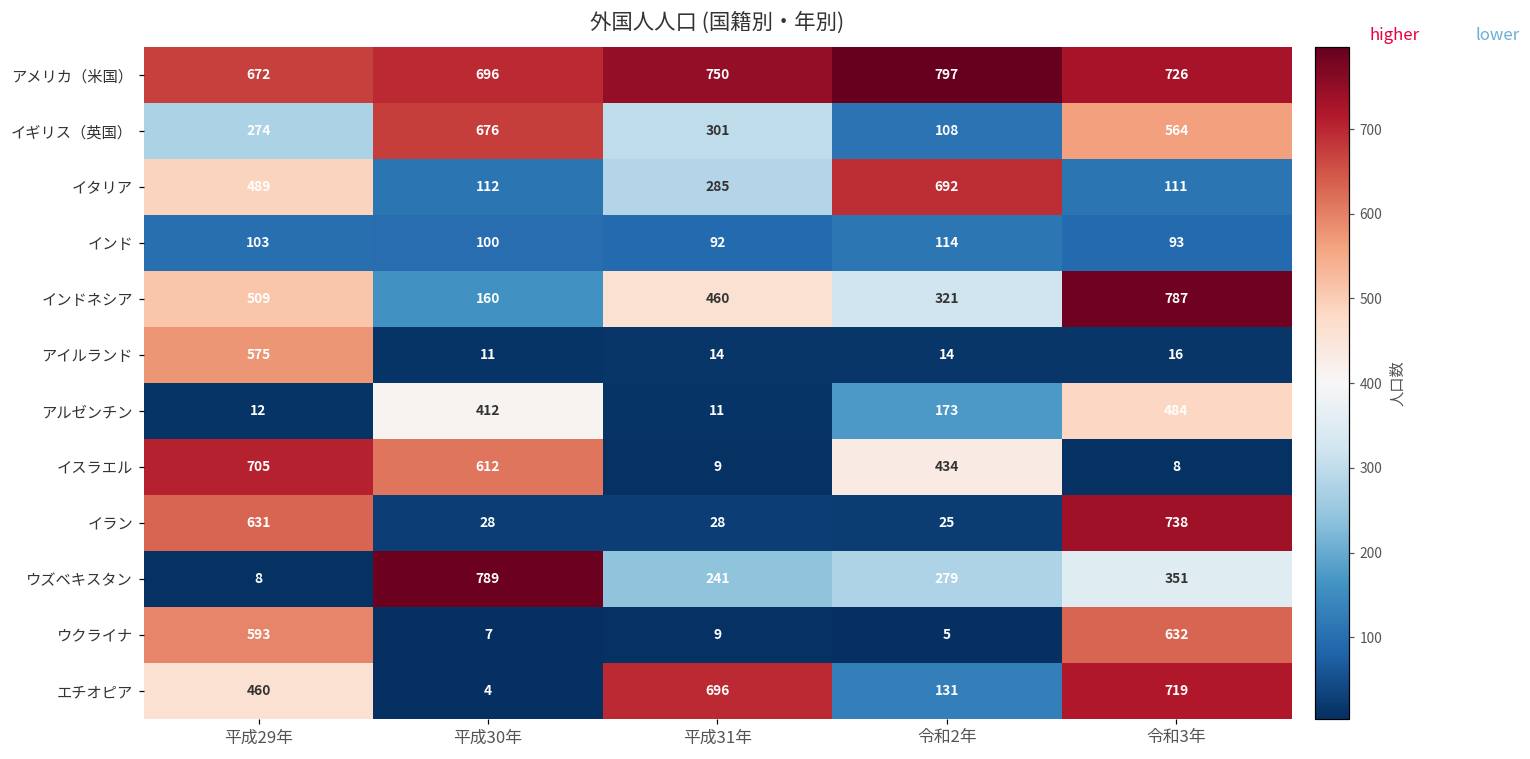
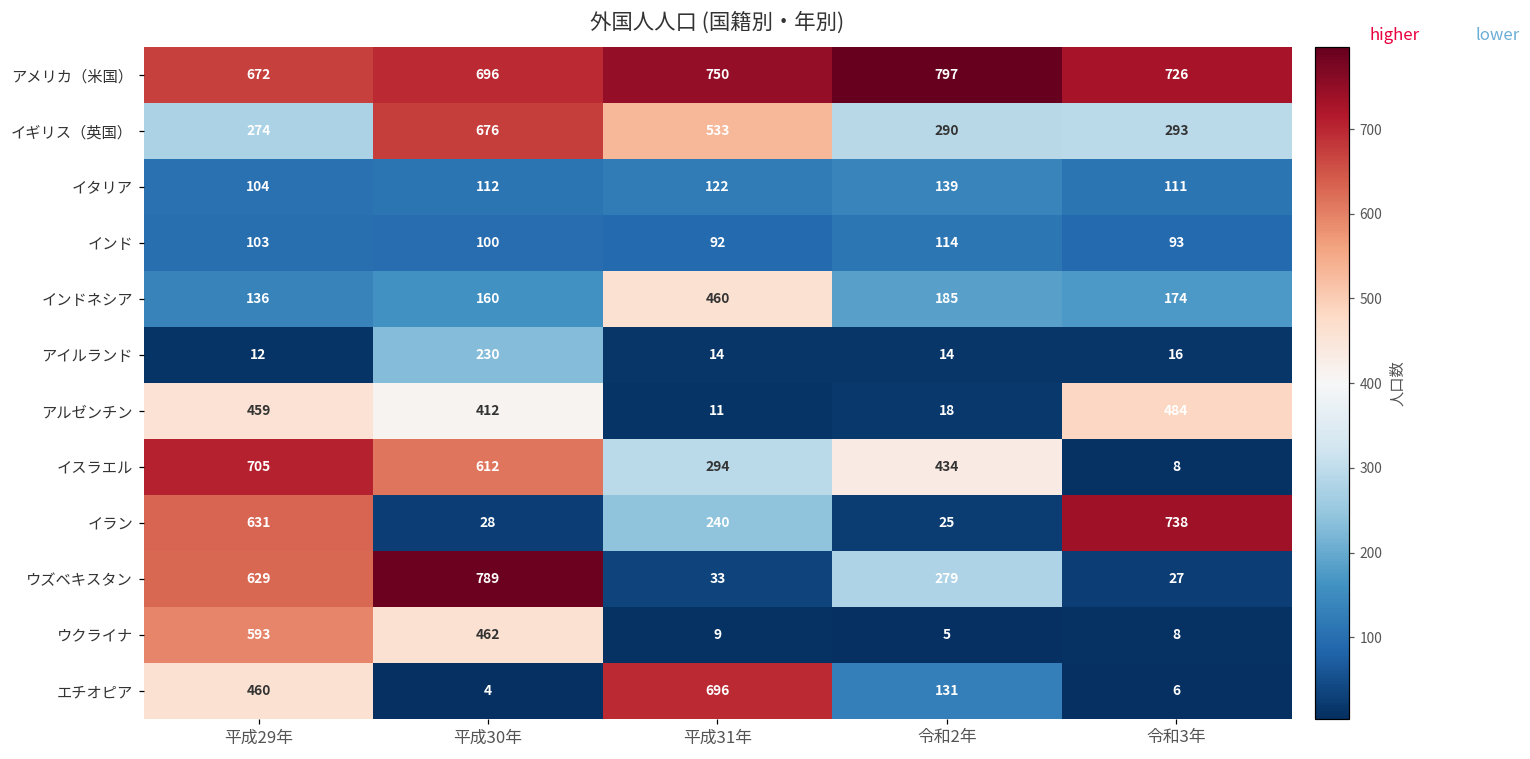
  {
    "アメリカ（米国）": {
      "平成29年": 672,
      "平成30年": 696,
      "平成31年": 750,
      "令和2年": 797,
      "令和3年": 726
    },
    "イギリス（英国）": {
      "平成29年": 274,
      "平成30年": 676,
-     "平成31年": 301,
-     "令和2年": 108,
-     "令和3年": 564
+     "平成31年": 533,
+     "令和2年": 290,
+     "令和3年": 293
    },
    "イタリア": {
-     "平成29年": 489,
+     "平成29年": 104,
      "平成30年": 112,
-     "平成31年": 285,
-     "令和2年": 692,
+     "平成31年": 122,
+     "令和2年": 139,
      "令和3年": 111
    },
    "インド": {
      "平成29年": 103,
      "平成30年": 100,
      "平成31年": 92,
      "令和2年": 114,
      "令和3年": 93
    },
    "インドネシア": {
-     "平成29年": 509,
+     "平成29年": 136,
      "平成30年": 160,
      "平成31年": 460,
-     "令和2年": 321,
-     "令和3年": 787
+     "令和2年": 185,
+     "令和3年": 174
    },
    "アイルランド": {
-     "平成29年": 575,
-     "平成30年": 11,
+     "平成29年": 12,
+     "平成30年": 230,
      "平成31年": 14,
      "令和2年": 14,
      "令和3年": 16
    },
    "アルゼンチン": {
-     "平成29年": 12,
+     "平成29年": 459,
      "平成30年": 412,
      "平成31年": 11,
-     "令和2年": 173,
+     "令和2年": 18,
      "令和3年": 484
    },
    "イスラエル": {
      "平成29年": 705,
      "平成30年": 612,
-     "平成31年": 9,
+     "平成31年": 294,
      "令和2年": 434,
      "令和3年": 8
    },
    "イラン": {
      "平成29年": 631,
      "平成30年": 28,
-     "平成31年": 28,
+     "平成31年": 240,
      "令和2年": 25,
      "令和3年": 738
    },
    "ウズベキスタン": {
-     "平成29年": 8,
+     "平成29年": 629,
      "平成30年": 789,
-     "平成31年": 241,
+     "平成31年": 33,
      "令和2年": 279,
-     "令和3年": 351
+     "令和3年": 27
    },
    "ウクライナ": {
      "平成29年": 593,
-     "平成30年": 7,
+     "平成30年": 462,
      "平成31年": 9,
      "令和2年": 5,
-     "令和3年": 632
+     "令和3年": 8
    },
    "エチオピア": {
      "平成29年": 460,
      "平成30年": 4,
      "平成31年": 696,
      "令和2年": 131,
-     "令和3年": 719
+     "令和3年": 6
    }
  }
